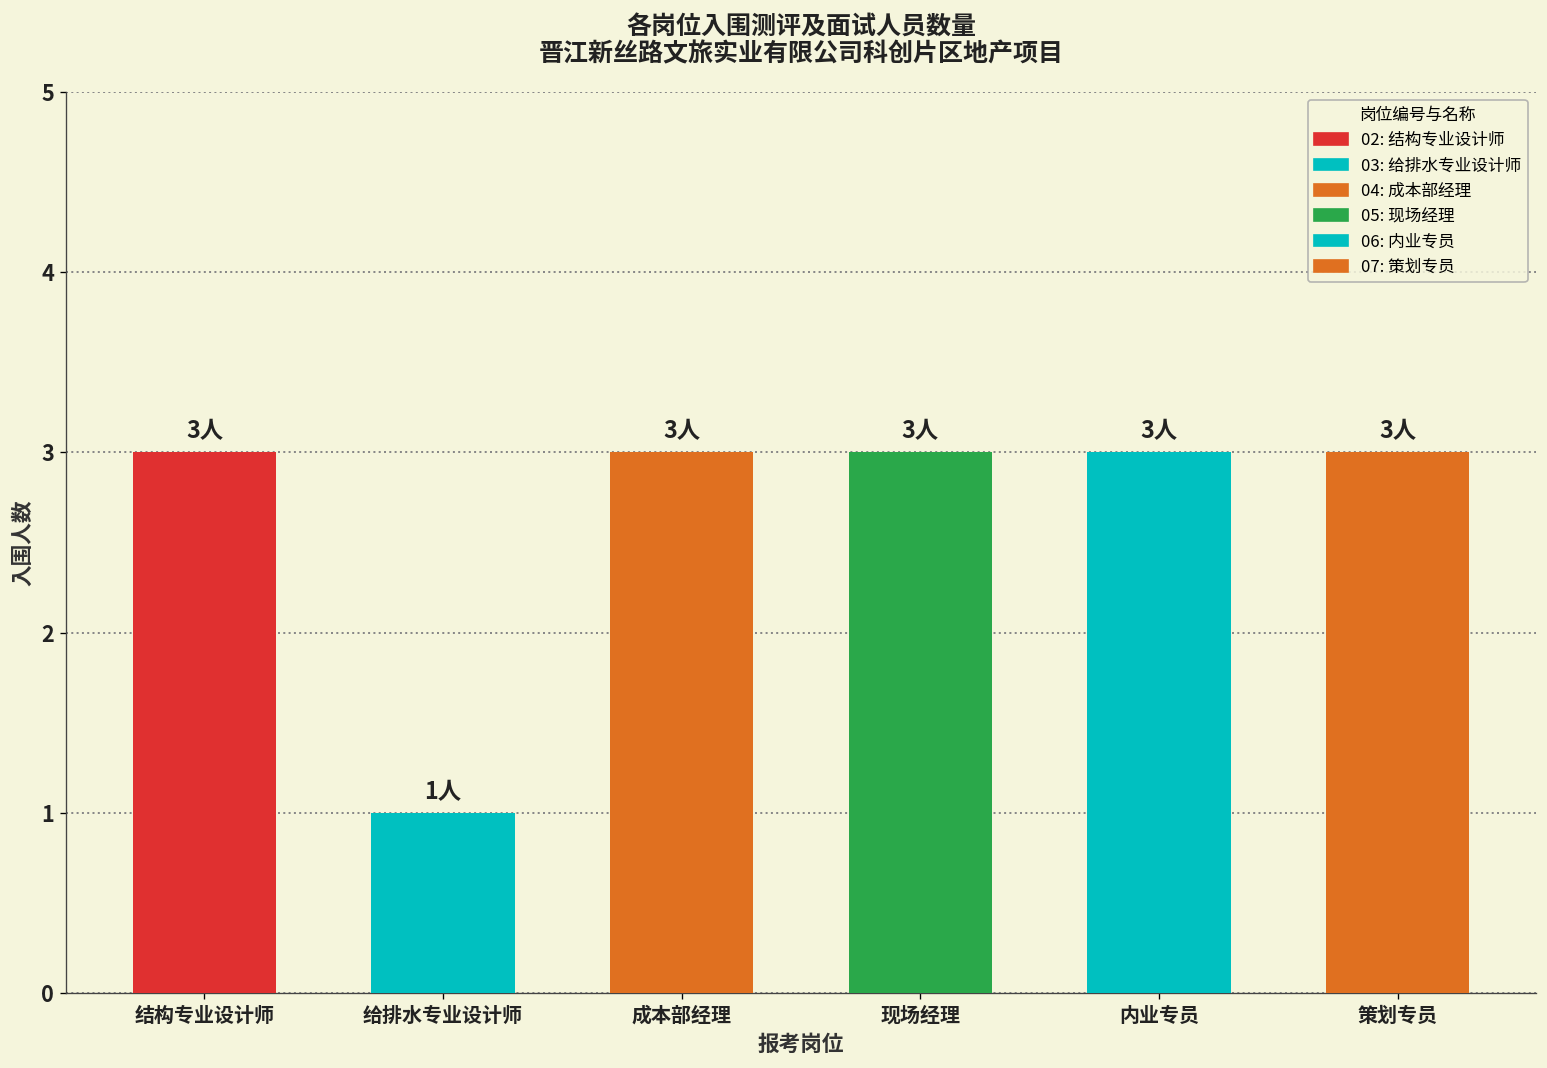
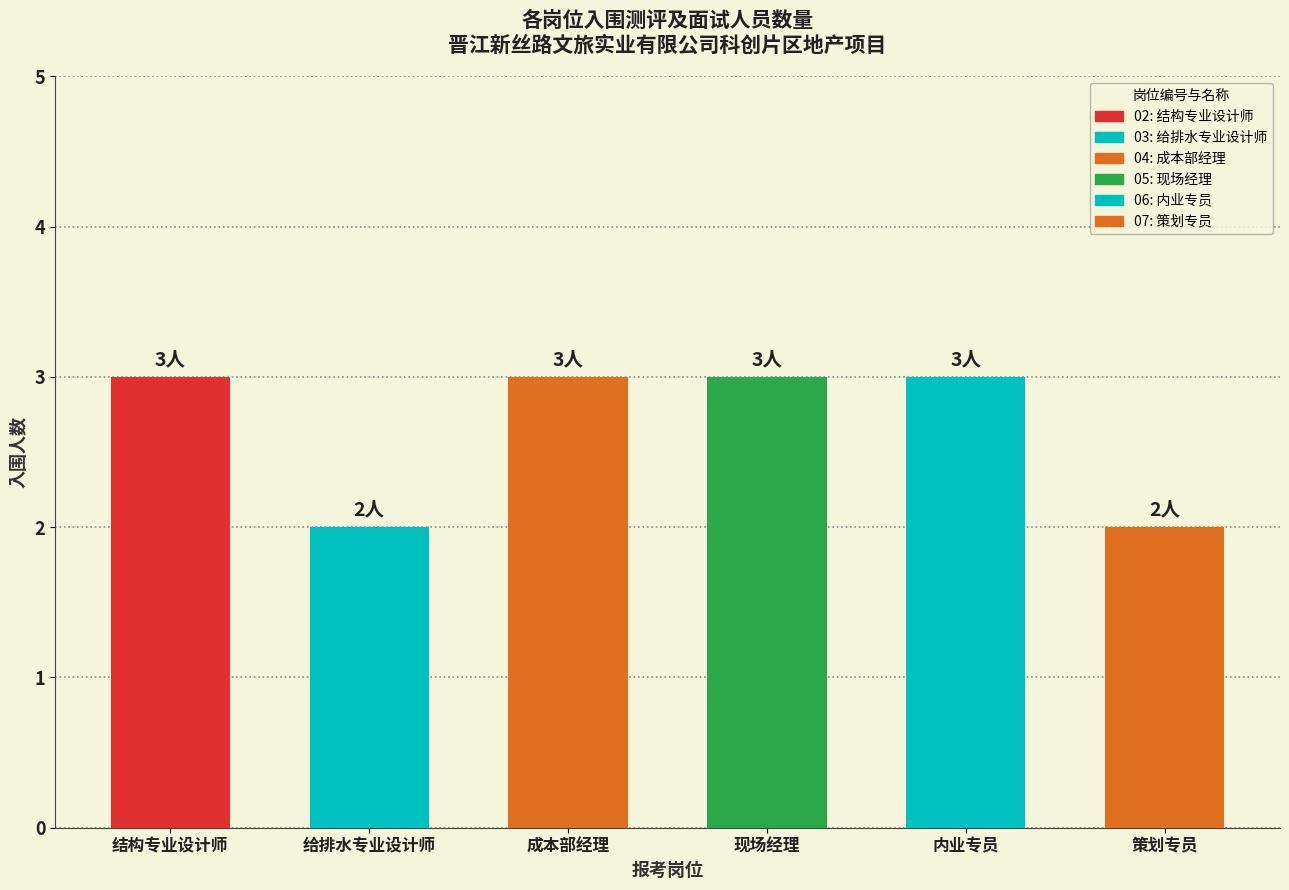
  {
    "结构专业设计师": "3人",
-   "给排水专业设计师": "1人",
+   "给排水专业设计师": "2人",
    "成本部经理": "3人",
    "现场经理": "3人",
    "内业专员": "3人",
-   "策划专员": "3人"
+   "策划专员": "2人"
  }
